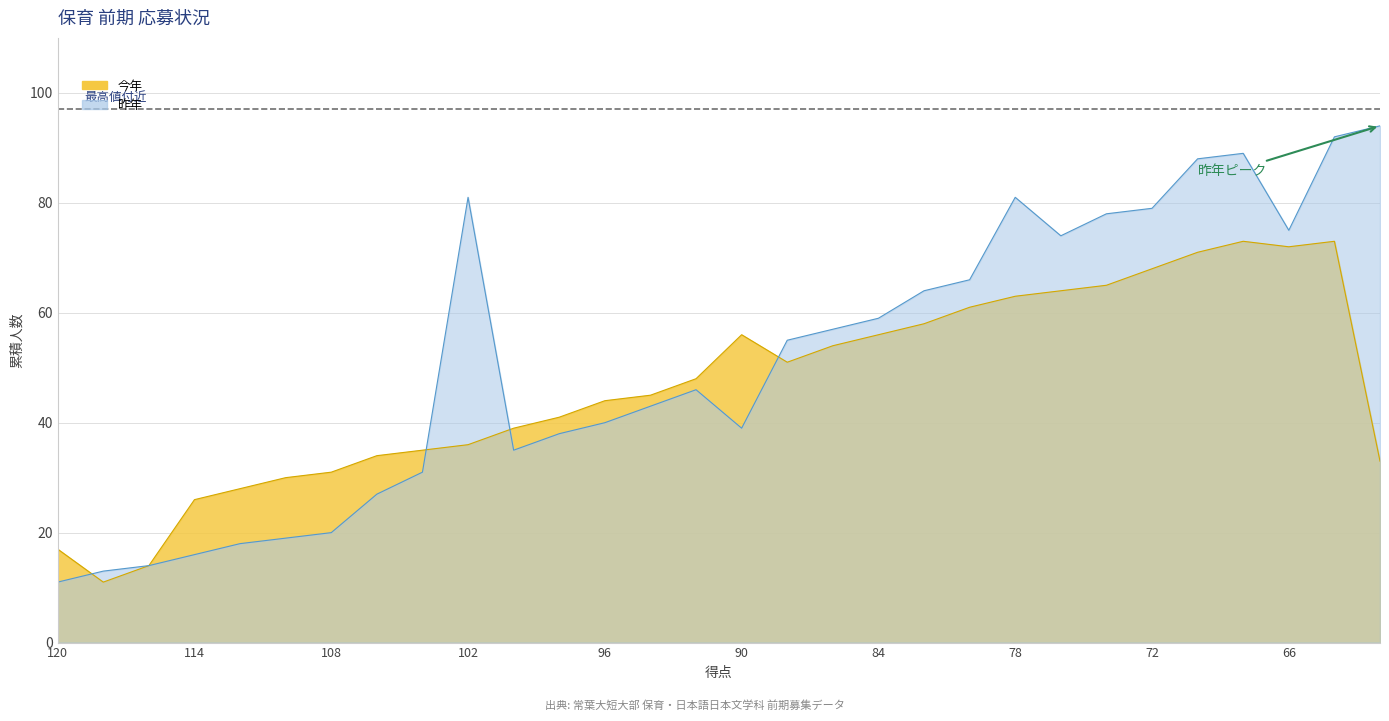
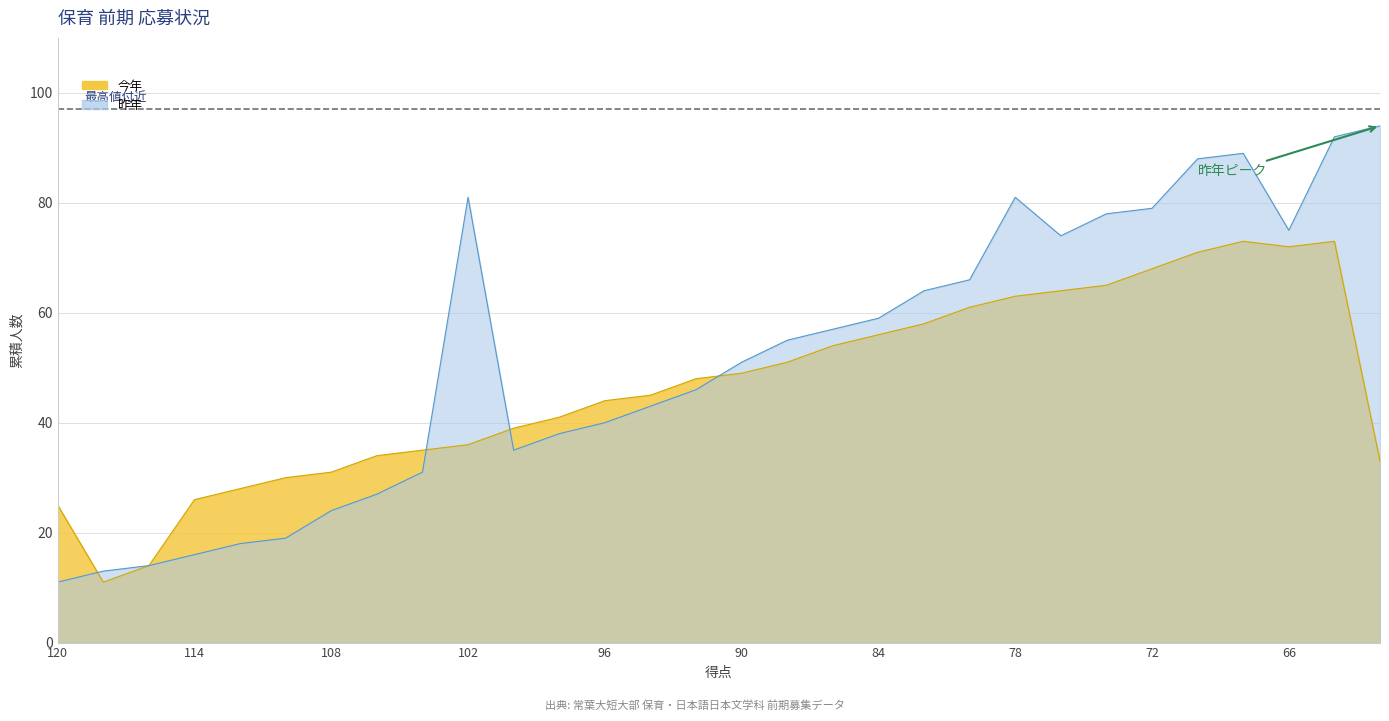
  {
    "今年": {
-     "120": 17,
+     "120": 25,
      "114": 26,
      "108": 31,
      "102": 36,
      "96": 44,
-     "90": 56,
+     "90": 49,
      "84": 56,
      "78": 63,
      "72": 68,
      "66": 72
    },
    "昨年": {
      "120": 11,
      "114": 16,
-     "108": 20,
+     "108": 24,
      "102": 81,
      "96": 40,
-     "90": 39,
+     "90": 51,
      "84": 59,
      "78": 81,
      "72": 79,
      "66": 75
    }
  }
